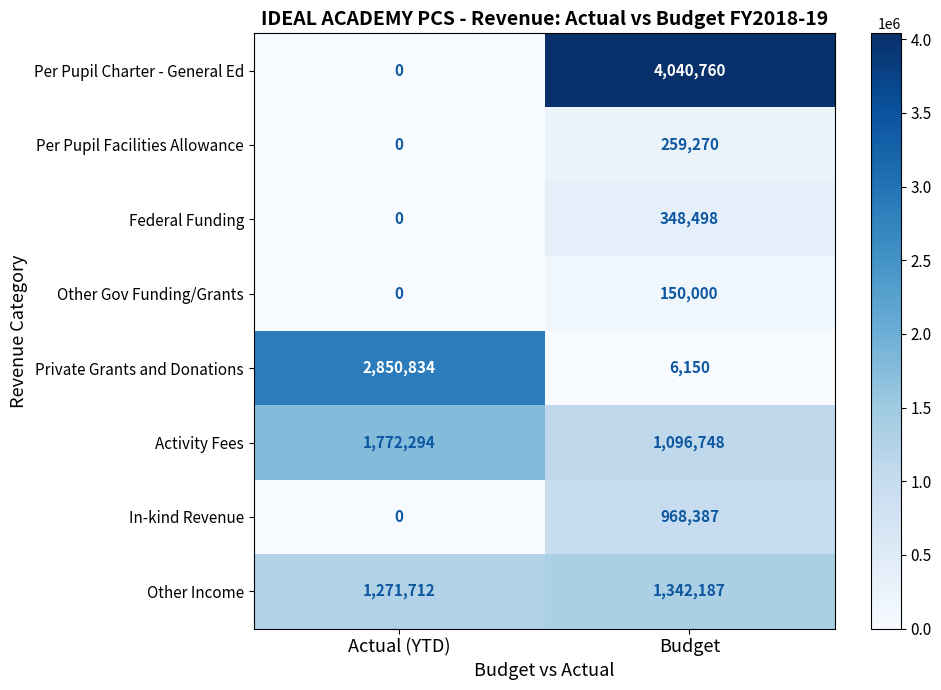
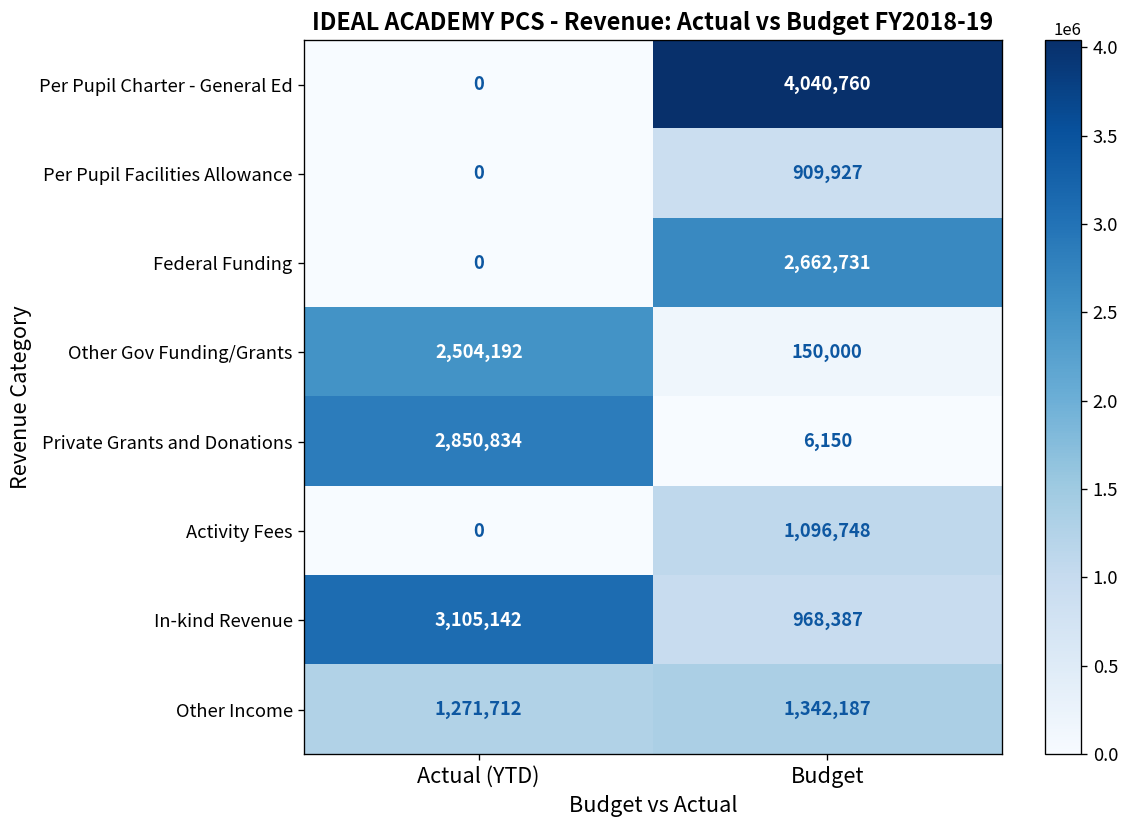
  {
    "Per Pupil Charter - General Ed": {
      "Actual (YTD)": "0",
      "Budget": "4,040,760"
    },
    "Per Pupil Facilities Allowance": {
      "Actual (YTD)": "0",
-     "Budget": "259,270"
+     "Budget": "909,927"
    },
    "Federal Funding": {
      "Actual (YTD)": "0",
-     "Budget": "348,498"
+     "Budget": "2,662,731"
    },
    "Other Gov Funding/Grants": {
-     "Actual (YTD)": "0",
+     "Actual (YTD)": "2,504,192",
      "Budget": "150,000"
    },
    "Private Grants and Donations": {
      "Actual (YTD)": "2,850,834",
      "Budget": "6,150"
    },
    "Activity Fees": {
-     "Actual (YTD)": "1,772,294",
+     "Actual (YTD)": "0",
      "Budget": "1,096,748"
    },
    "In-kind Revenue": {
-     "Actual (YTD)": "0",
+     "Actual (YTD)": "3,105,142",
      "Budget": "968,387"
    },
    "Other Income": {
      "Actual (YTD)": "1,271,712",
      "Budget": "1,342,187"
    }
  }
